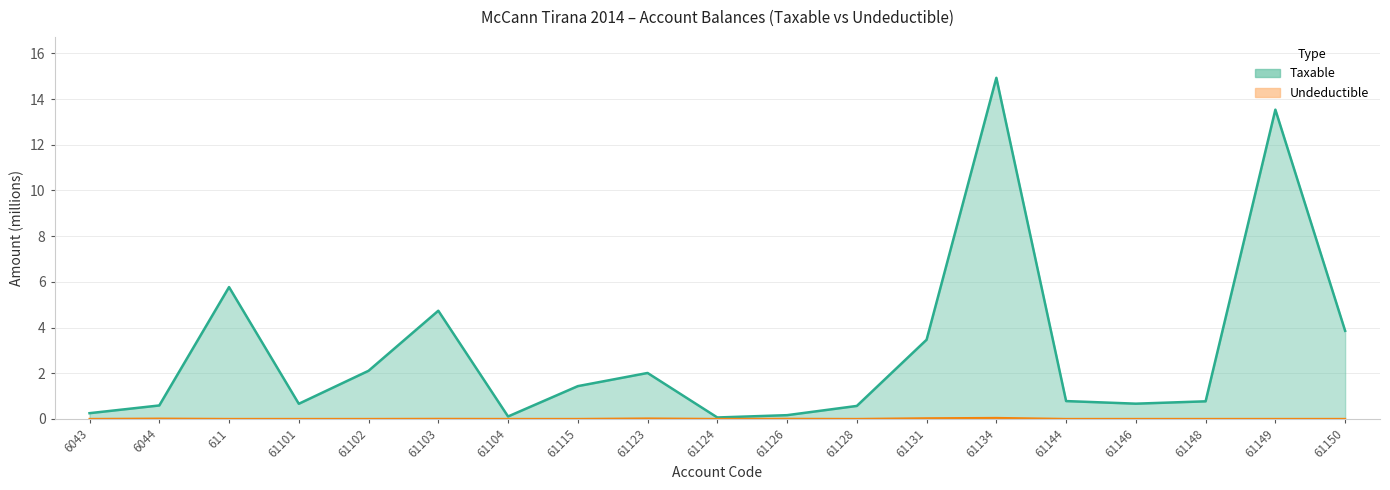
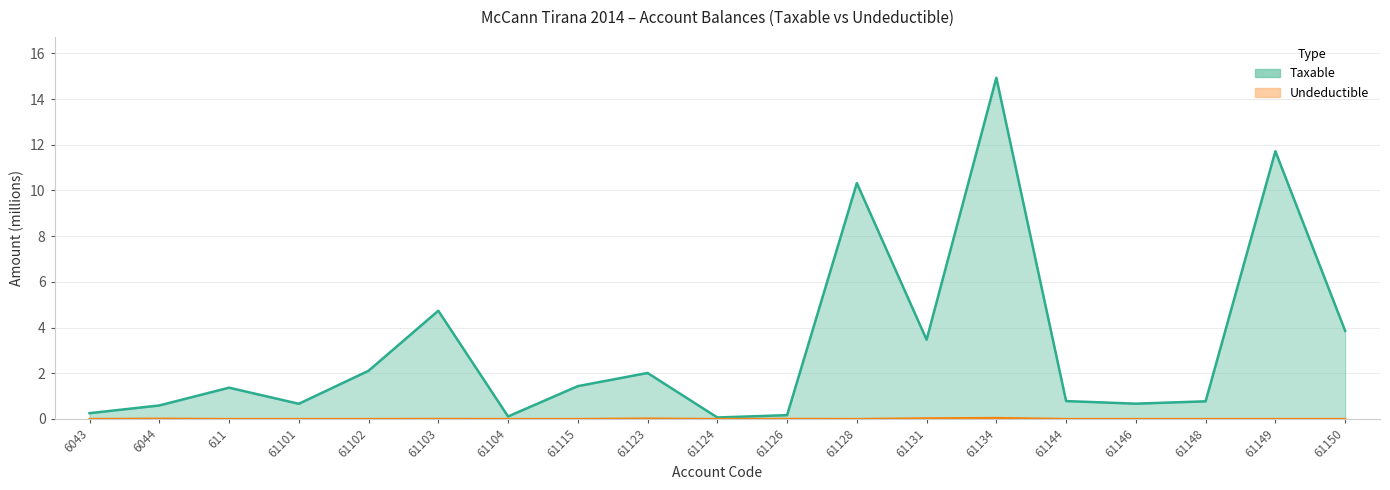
  {
    "Taxable": {
      "6043": 0.3,
      "6044": 0.6,
-     "611": 5.8,
+     "611": 1.4,
      "61101": 0.7,
      "61102": 2.1,
      "61103": 4.7,
      "61115": 1.4,
      "61123": 2.0,
      "61126": 0.2,
-     "61128": 0.6,
+     "61128": 10.3,
      "61131": 3.5,
      "61134": 14.9,
      "61144": 0.8,
      "61146": 0.7,
      "61148": 0.8,
-     "61149": 13.5,
+     "61149": 11.7,
      "61150": 3.9
    },
    "Undeductible": {
      "6043": 0.0,
      "6044": 0.0,
      "611": 0.0,
      "61101": 0.0,
      "61102": 0.0,
      "61103": 0.0,
      "61115": 0.0,
      "61123": 0.0,
      "61126": 0.0,
      "61128": 0.0,
      "61131": 0.0,
      "61134": 0.0,
      "61144": 0.0,
      "61146": 0.0,
      "61148": 0.0,
      "61149": 0.0,
      "61150": 0.0
    }
  }
